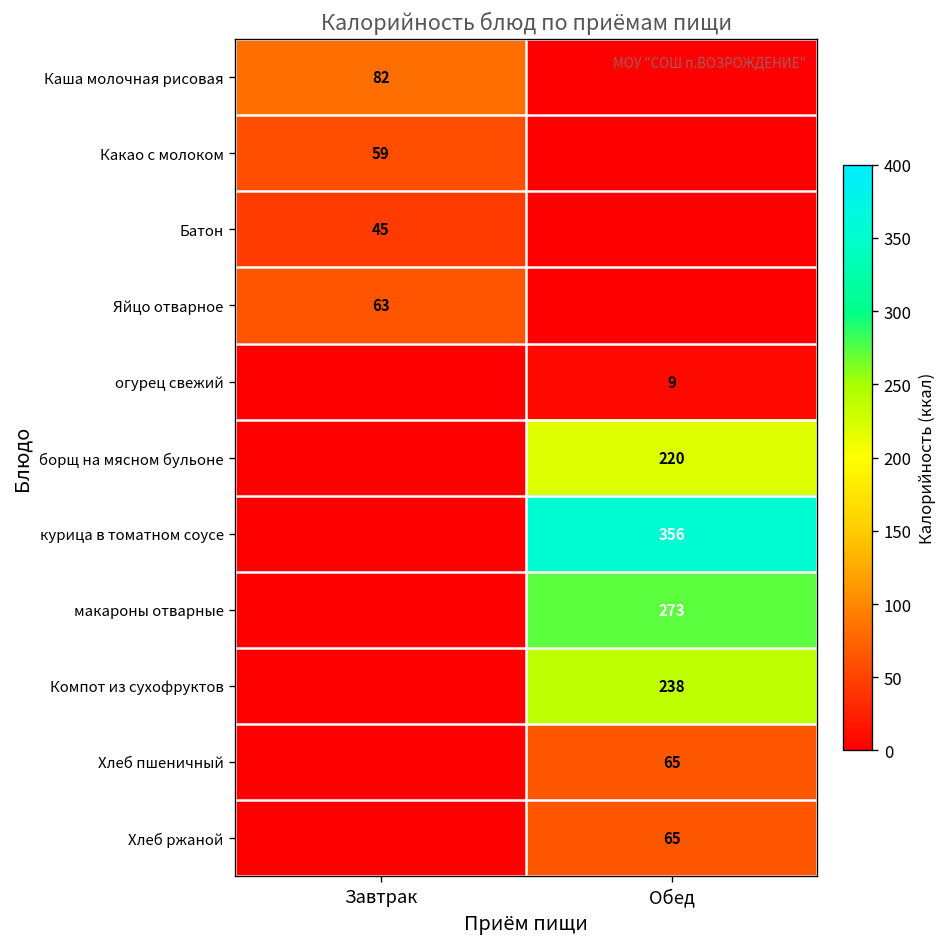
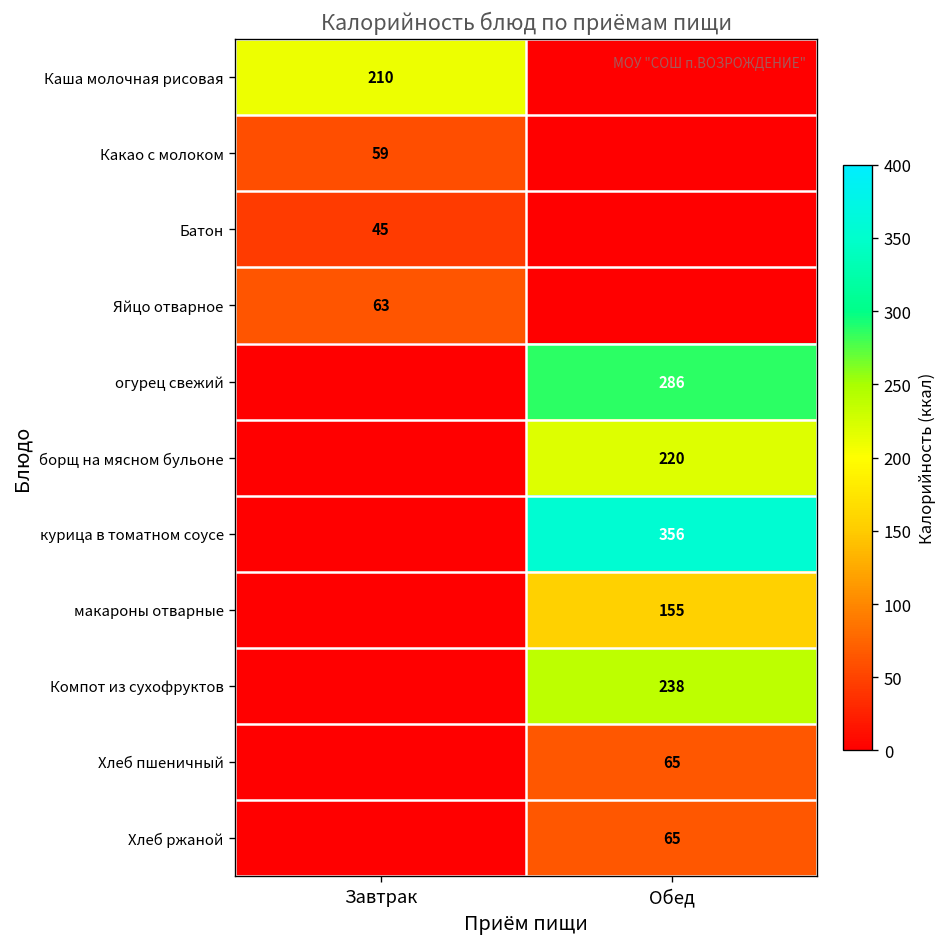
  {
    "Каша молочная рисовая": {
-     "Завтрак": 82
+     "Завтрак": 210
    },
    "Какао с молоком": {
      "Завтрак": 59
    },
    "Батон": {
      "Завтрак": 45
    },
    "Яйцо отварное": {
      "Завтрак": 63
    },
    "огурец свежий": {
-     "Обед": 9
+     "Обед": 286
    },
    "борщ на мясном бульоне": {
      "Обед": 220
    },
    "курица в томатном соусе": {
      "Обед": 356
    },
    "макароны отварные": {
-     "Обед": 273
+     "Обед": 155
    },
    "Компот из сухофруктов": {
      "Обед": 238
    },
    "Хлеб пшеничный": {
      "Обед": 65
    },
    "Хлеб ржаной": {
      "Обед": 65
    }
  }
